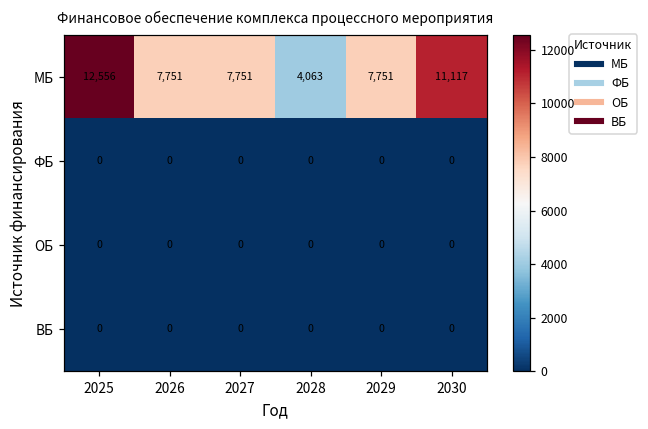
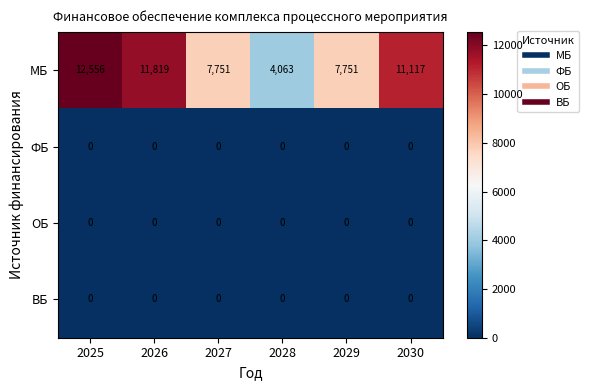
  {
    "МБ": {
      "2025": "12,556",
-     "2026": "7,751",
+     "2026": "11,819",
      "2027": "7,751",
      "2028": "4,063",
      "2029": "7,751",
      "2030": "11,117"
    },
    "ФБ": {
      "2025": "0",
      "2026": "0",
      "2027": "0",
      "2028": "0",
      "2029": "0",
      "2030": "0"
    },
    "ОБ": {
      "2025": "0",
      "2026": "0",
      "2027": "0",
      "2028": "0",
      "2029": "0",
      "2030": "0"
    },
    "ВБ": {
      "2025": "0",
      "2026": "0",
      "2027": "0",
      "2028": "0",
      "2029": "0",
      "2030": "0"
    }
  }
